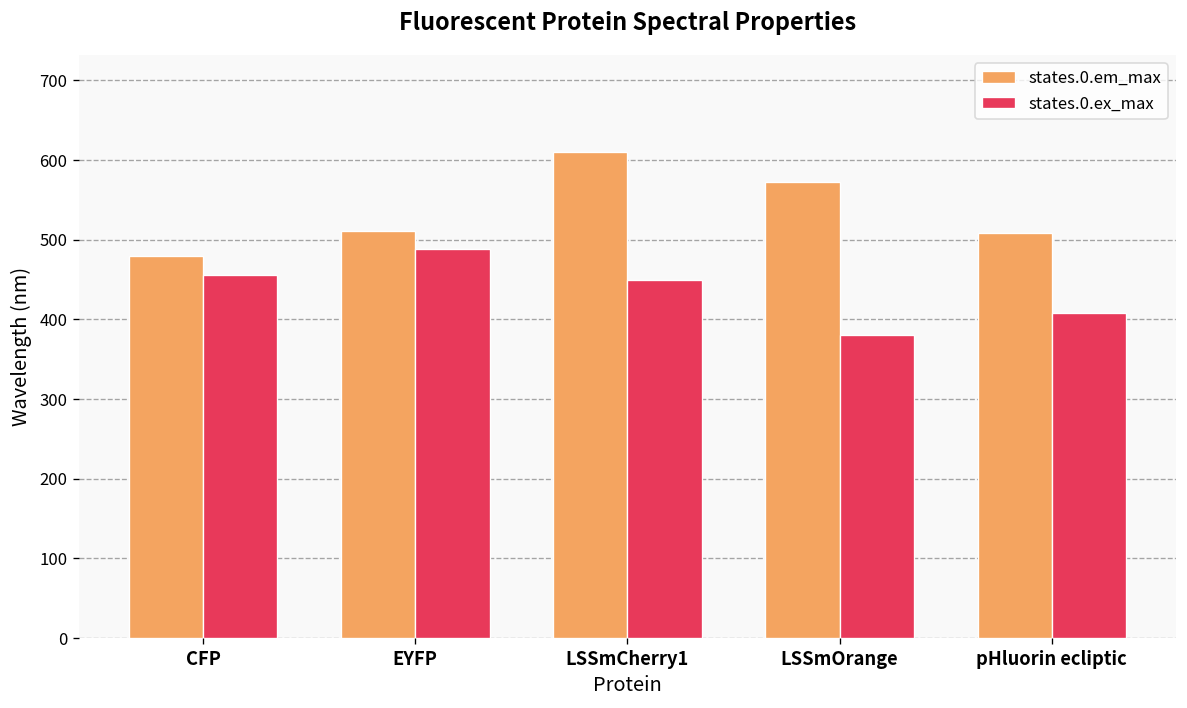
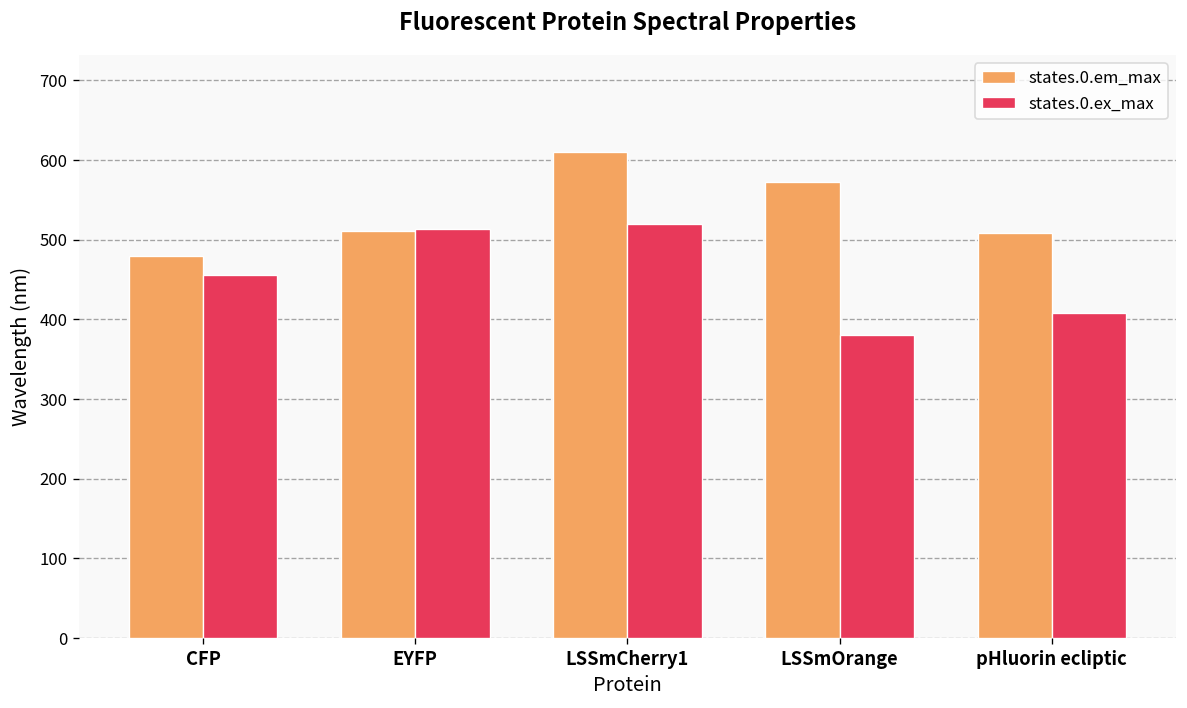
  {
    "states.0.em_max": {
      "CFP": 480,
      "EYFP": 510,
      "LSSmCherry1": 610,
      "LSSmOrange": 570,
      "pHluorin ecliptic": 510
    },
    "states.0.ex_max": {
      "CFP": 460,
-     "EYFP": 490,
-     "LSSmCherry1": 450,
+     "EYFP": 510,
+     "LSSmCherry1": 520,
      "LSSmOrange": 380,
      "pHluorin ecliptic": 410
    }
  }
